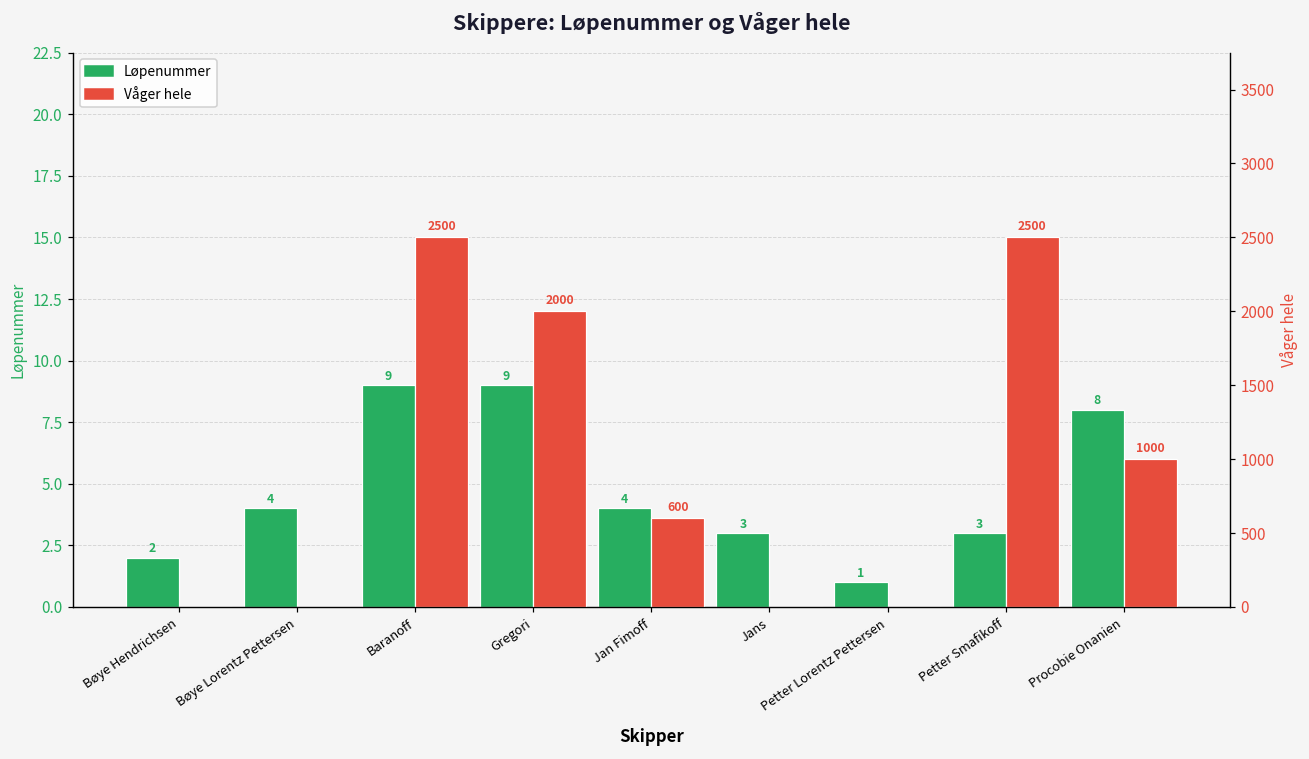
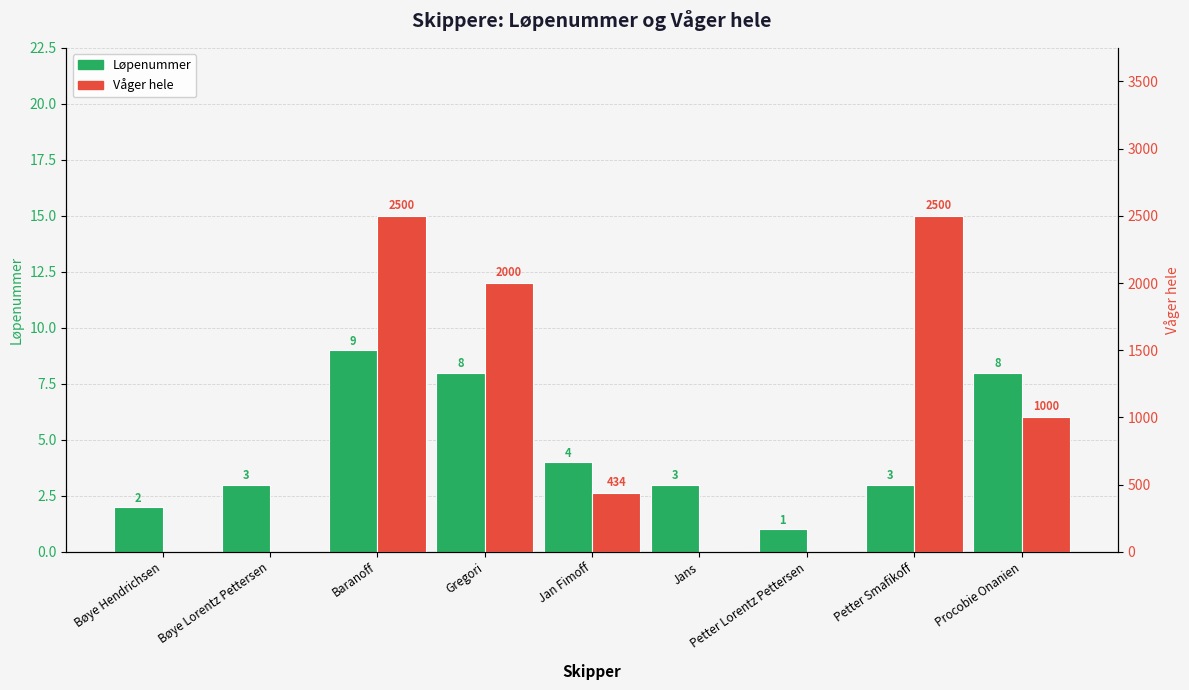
  {
    "Løpenummer": {
      "Bøye Hendrichsen": 2,
-     "Bøye Lorentz Pettersen": 4,
+     "Bøye Lorentz Pettersen": 3,
      "Baranoff": 9,
-     "Gregori": 9,
+     "Gregori": 8,
      "Jan Fimoff": 4,
      "Jans": 3,
      "Petter Lorentz Pettersen": 1,
      "Petter Smafikoff": 3,
      "Procobie Onanien": 8
    },
    "Våger hele": {
      "Baranoff": 2500,
      "Gregori": 2000,
-     "Jan Fimoff": 600,
+     "Jan Fimoff": 434,
      "Petter Smafikoff": 2500,
      "Procobie Onanien": 1000
    }
  }
